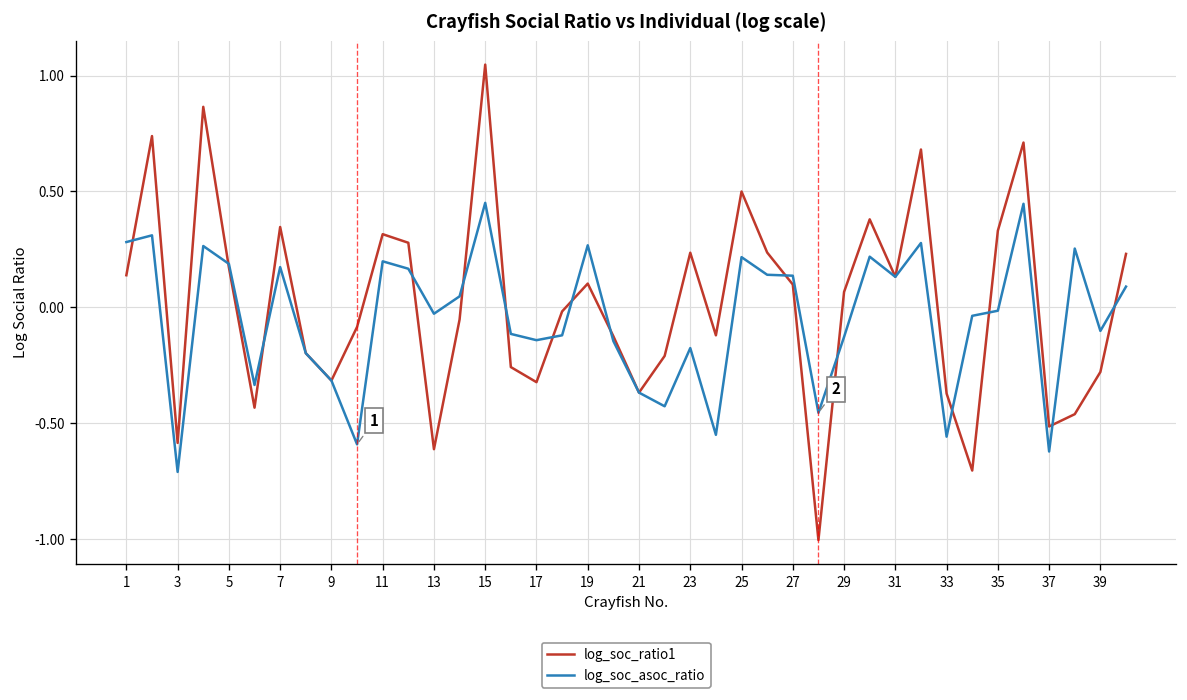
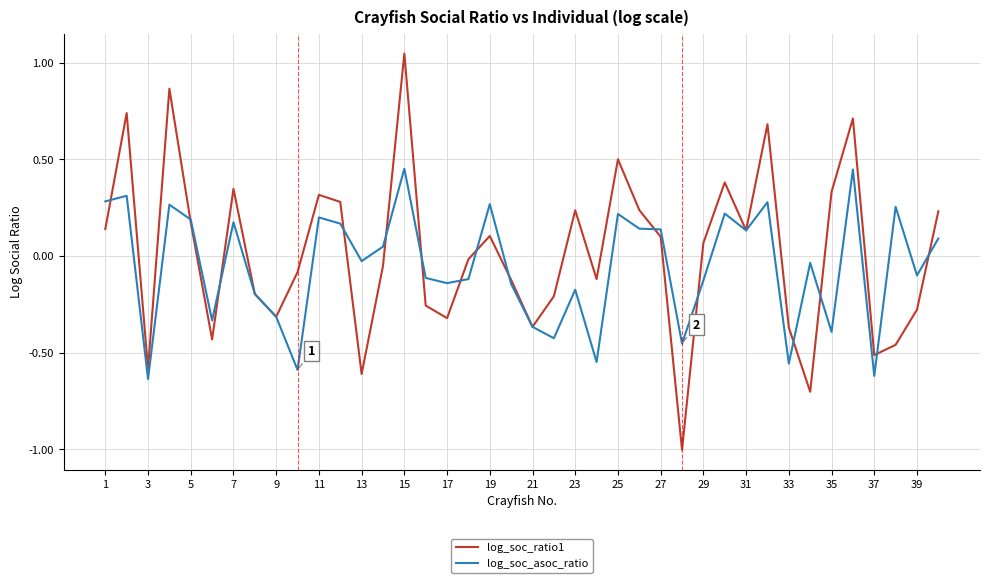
  {
    "log_soc_ratio1": {
      "1": 0.14,
      "3": -0.58,
      "5": 0.17,
      "7": 0.35,
      "11": 0.32,
      "13": -0.61,
      "15": 1.05,
      "17": -0.32,
      "19": 0.10,
      "23": 0.24,
      "25": 0.50,
      "27": 0.10,
      "29": 0.07,
      "33": -0.37,
      "35": 0.33,
      "37": -0.51,
      "39": -0.28
    },
    "log_soc_asoc_ratio": {
      "1": 0.28,
-     "3": -0.71,
+     "3": -0.64,
      "5": 0.19,
      "7": 0.17,
      "11": 0.20,
      "13": -0.03,
      "15": 0.45,
      "17": -0.14,
      "19": 0.27,
      "23": -0.18,
      "25": 0.22,
      "27": 0.14,
      "29": -0.13,
      "33": -0.56,
-     "35": -0.01,
+     "35": -0.39,
      "37": -0.62,
      "39": -0.10
    }
  }
